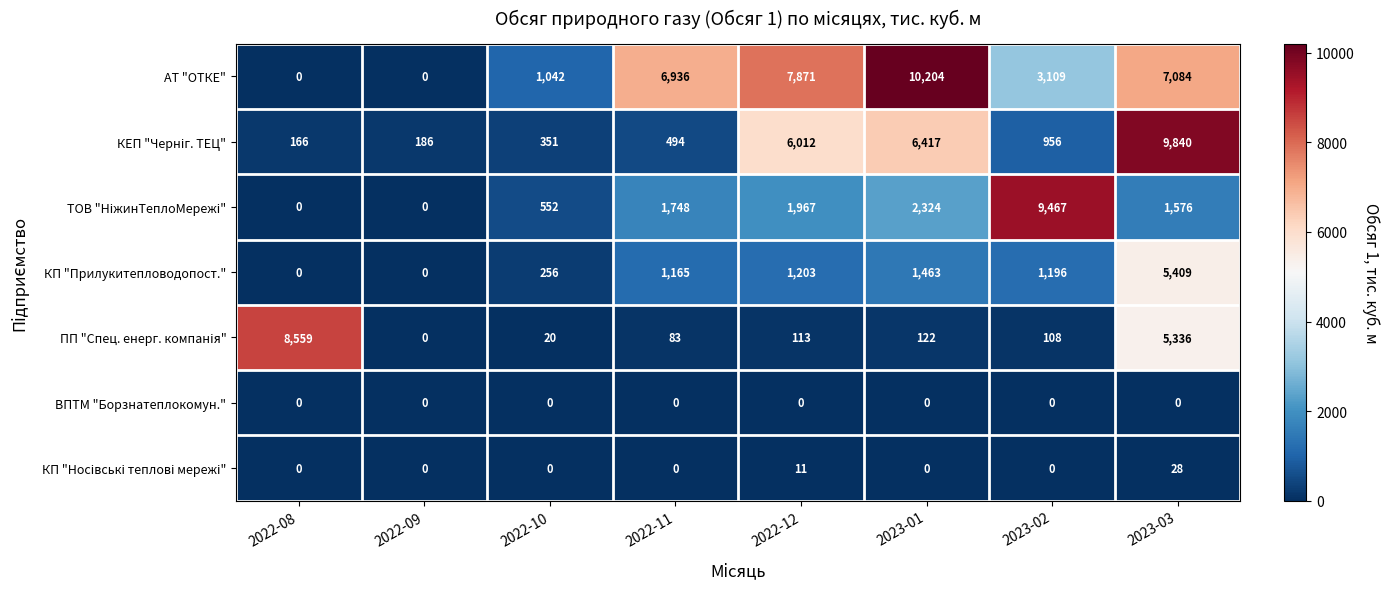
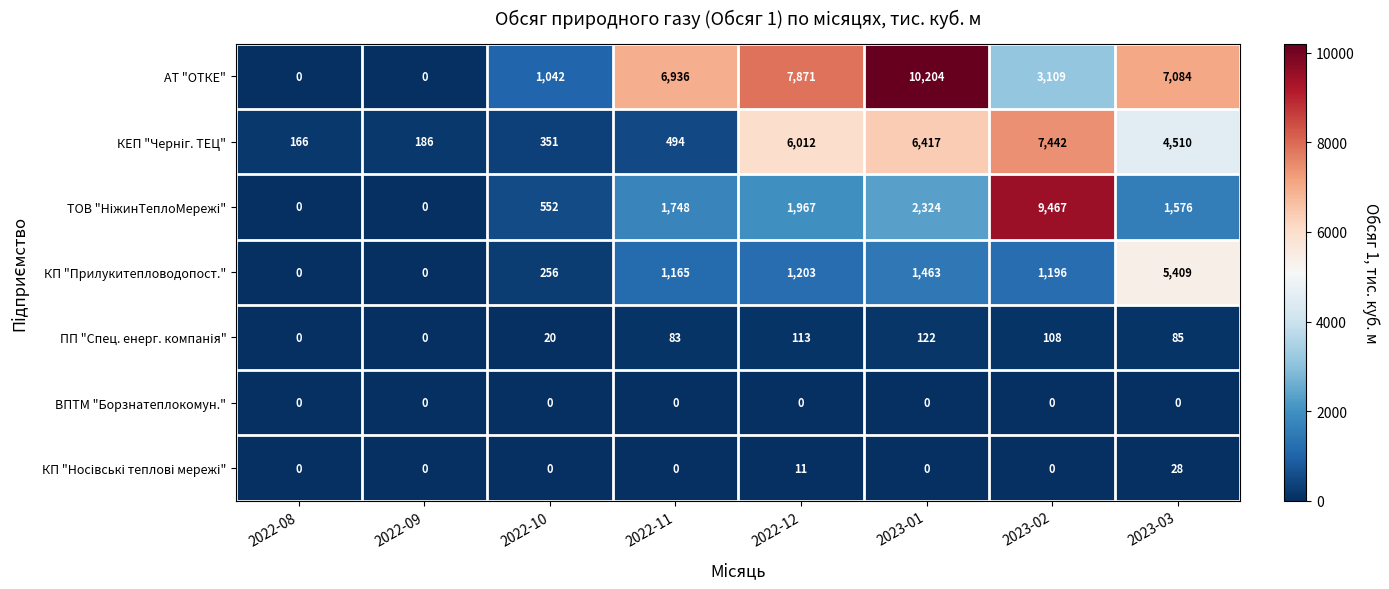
  {
    "АТ \"ОТКЕ\"": {
      "2022-08": "0",
      "2022-09": "0",
      "2022-10": "1,042",
      "2022-11": "6,936",
      "2022-12": "7,871",
      "2023-01": "10,204",
      "2023-02": "3,109",
      "2023-03": "7,084"
    },
    "КЕП \"Черніг. ТЕЦ\"": {
      "2022-08": "166",
      "2022-09": "186",
      "2022-10": "351",
      "2022-11": "494",
      "2022-12": "6,012",
      "2023-01": "6,417",
-     "2023-02": "956",
-     "2023-03": "9,840"
+     "2023-02": "7,442",
+     "2023-03": "4,510"
    },
    "ТОВ \"НіжинТеплоМережі\"": {
      "2022-08": "0",
      "2022-09": "0",
      "2022-10": "552",
      "2022-11": "1,748",
      "2022-12": "1,967",
      "2023-01": "2,324",
      "2023-02": "9,467",
      "2023-03": "1,576"
    },
    "КП \"Прилукитепловодопост.\"": {
      "2022-08": "0",
      "2022-09": "0",
      "2022-10": "256",
      "2022-11": "1,165",
      "2022-12": "1,203",
      "2023-01": "1,463",
      "2023-02": "1,196",
      "2023-03": "5,409"
    },
    "ПП \"Спец. енерг. компанія\"": {
-     "2022-08": "8,559",
+     "2022-08": "0",
      "2022-09": "0",
      "2022-10": "20",
      "2022-11": "83",
      "2022-12": "113",
      "2023-01": "122",
      "2023-02": "108",
-     "2023-03": "5,336"
+     "2023-03": "85"
    },
    "ВПТМ \"Борзнатеплокомун.\"": {
      "2022-08": "0",
      "2022-09": "0",
      "2022-10": "0",
      "2022-11": "0",
      "2022-12": "0",
      "2023-01": "0",
      "2023-02": "0",
      "2023-03": "0"
    },
    "КП \"Носівські теплові мережі\"": {
      "2022-08": "0",
      "2022-09": "0",
      "2022-10": "0",
      "2022-11": "0",
      "2022-12": "11",
      "2023-01": "0",
      "2023-02": "0",
      "2023-03": "28"
    }
  }
